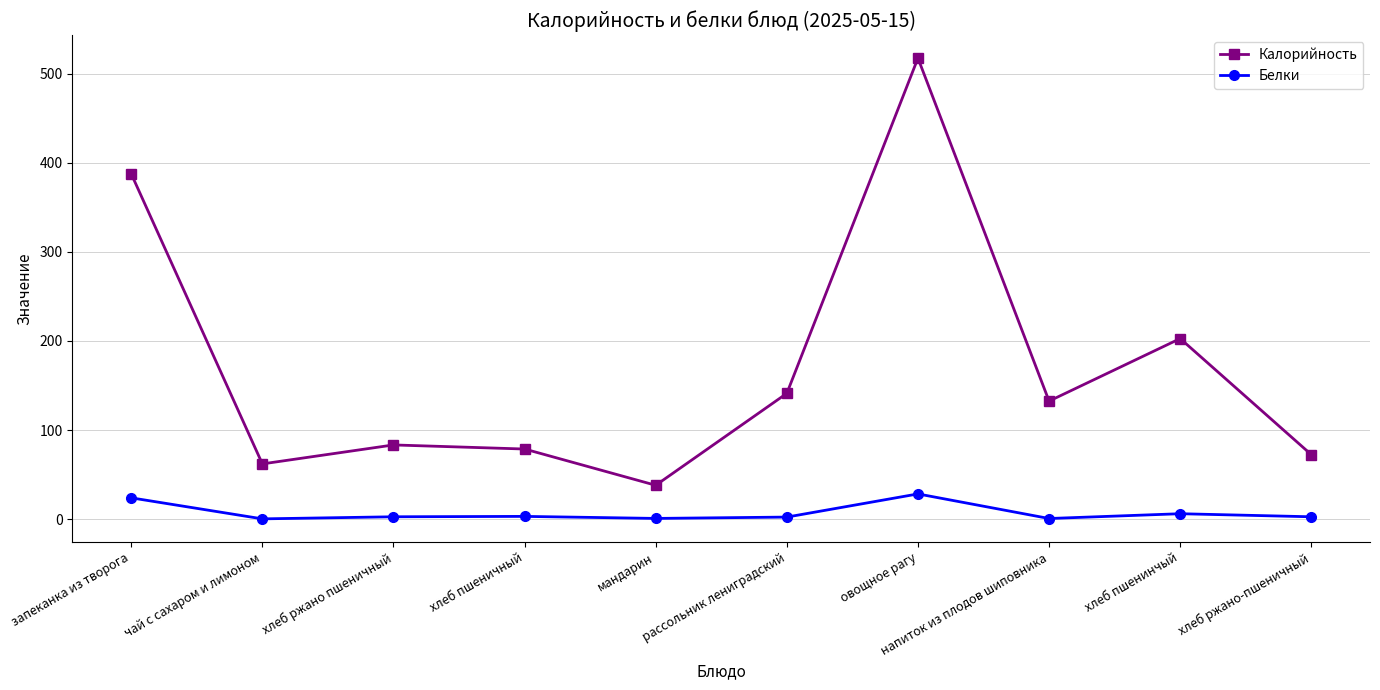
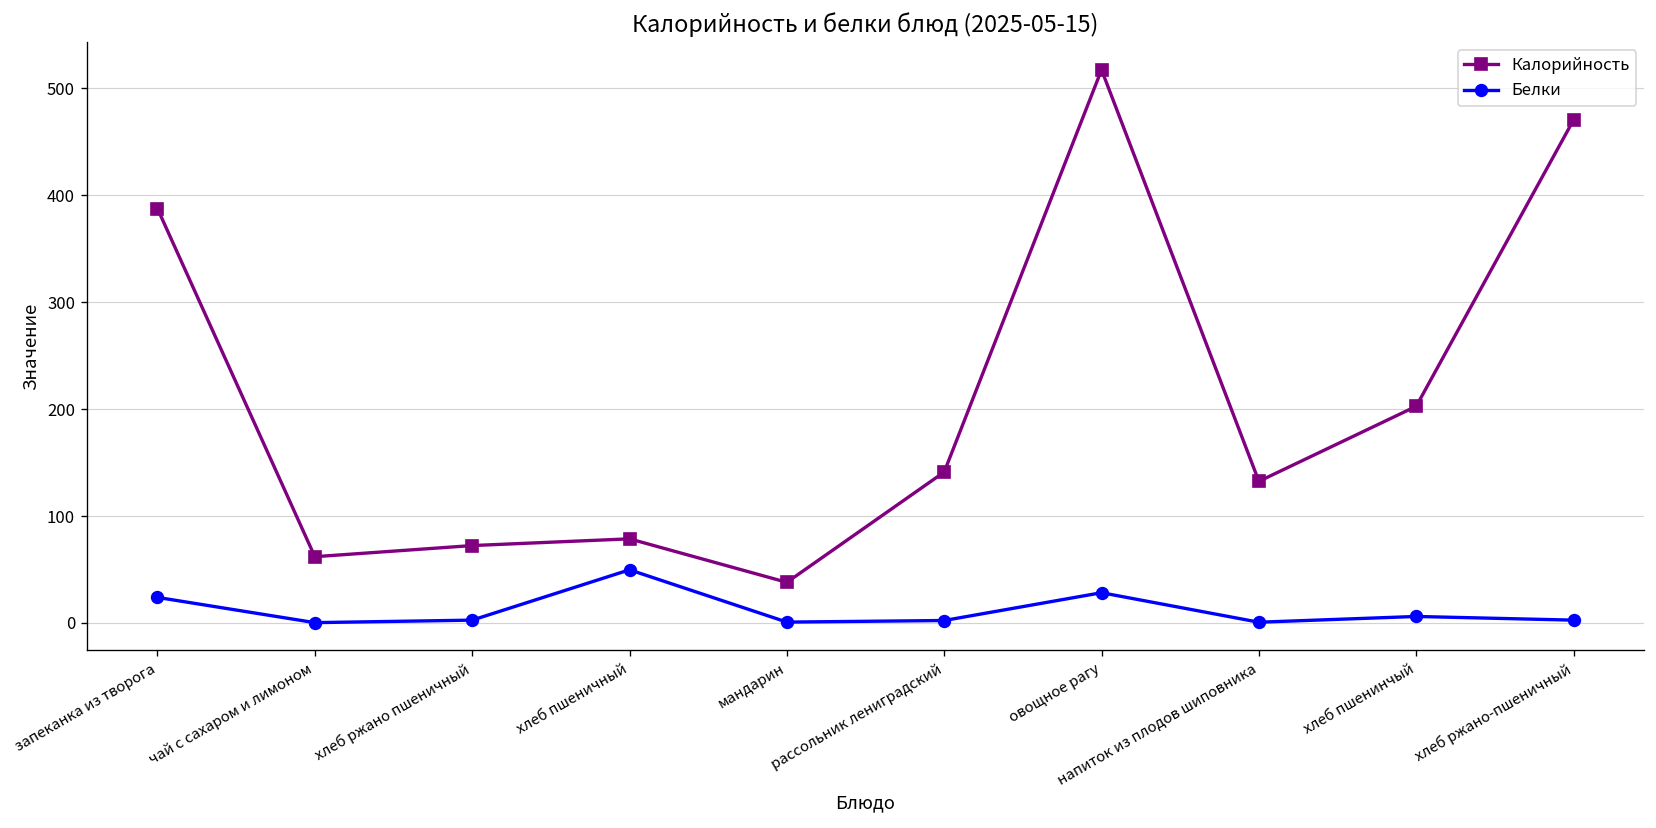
  {
    "Калорийность": {
      "запеканка из творога": 390,
      "чай с сахаром и лимоном": 60,
-     "хлеб ржано пшеничный": 80,
+     "хлеб ржано пшеничный": 70,
      "хлеб пшеничный": 80,
      "мандарин": 40,
      "рассольник лениградский": 140,
      "овощное рагу": 520,
      "напиток из плодов шиповника": 130,
      "хлеб пшенинчый": 200,
-     "хлеб ржано-пшеничный": 70
+     "хлеб ржано-пшеничный": 470
    },
    "Белки": {
      "запеканка из творога": 20,
      "чай с сахаром и лимоном": 0,
      "хлеб ржано пшеничный": 0,
-     "хлеб пшеничный": 0,
+     "хлеб пшеничный": 50,
      "мандарин": 0,
      "рассольник лениградский": 0,
      "овощное рагу": 30,
      "напиток из плодов шиповника": 0,
      "хлеб пшенинчый": 10,
      "хлеб ржано-пшеничный": 0
    }
  }
